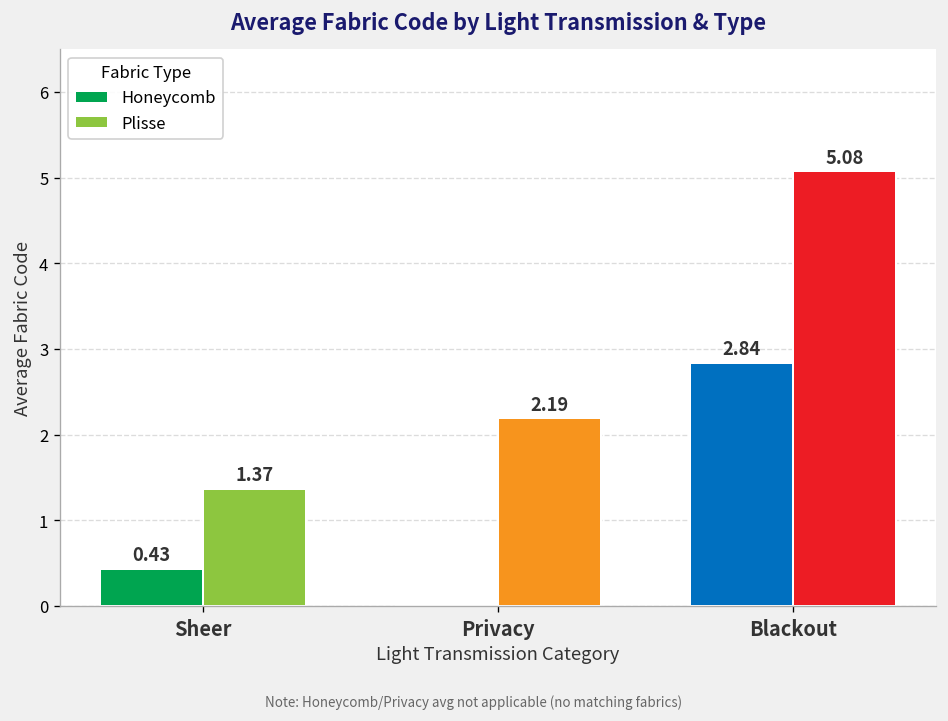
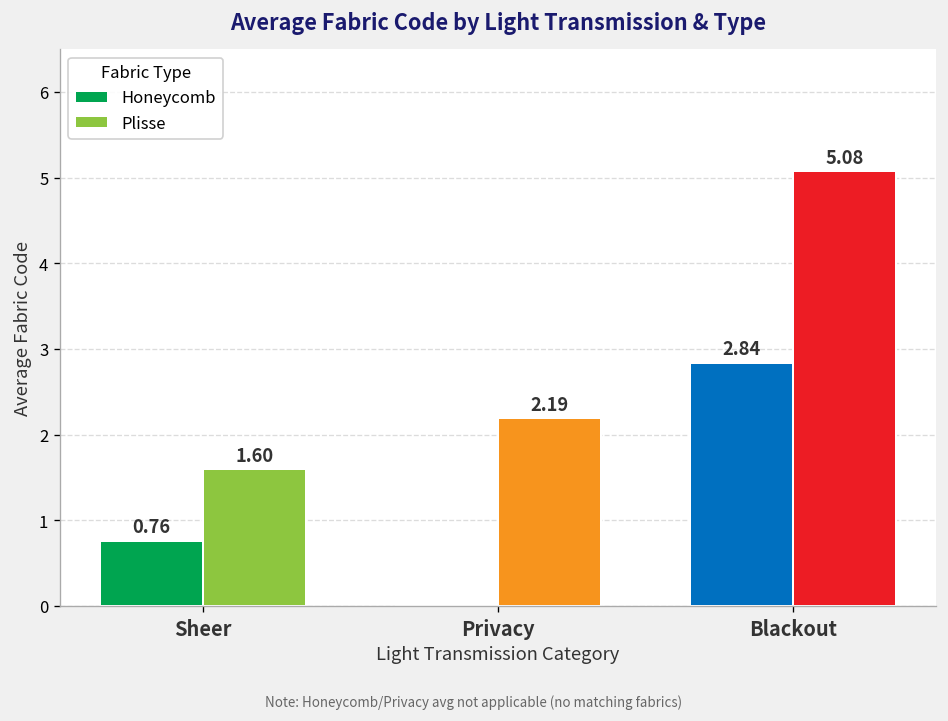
  {
    "Honeycomb": {
-     "Sheer": 0.43,
+     "Sheer": 0.76,
      "Blackout": 2.84
    },
    "Plisse": {
-     "Sheer": 1.37,
+     "Sheer": 1.60,
      "Privacy": 2.19,
      "Blackout": 5.08
    }
  }
